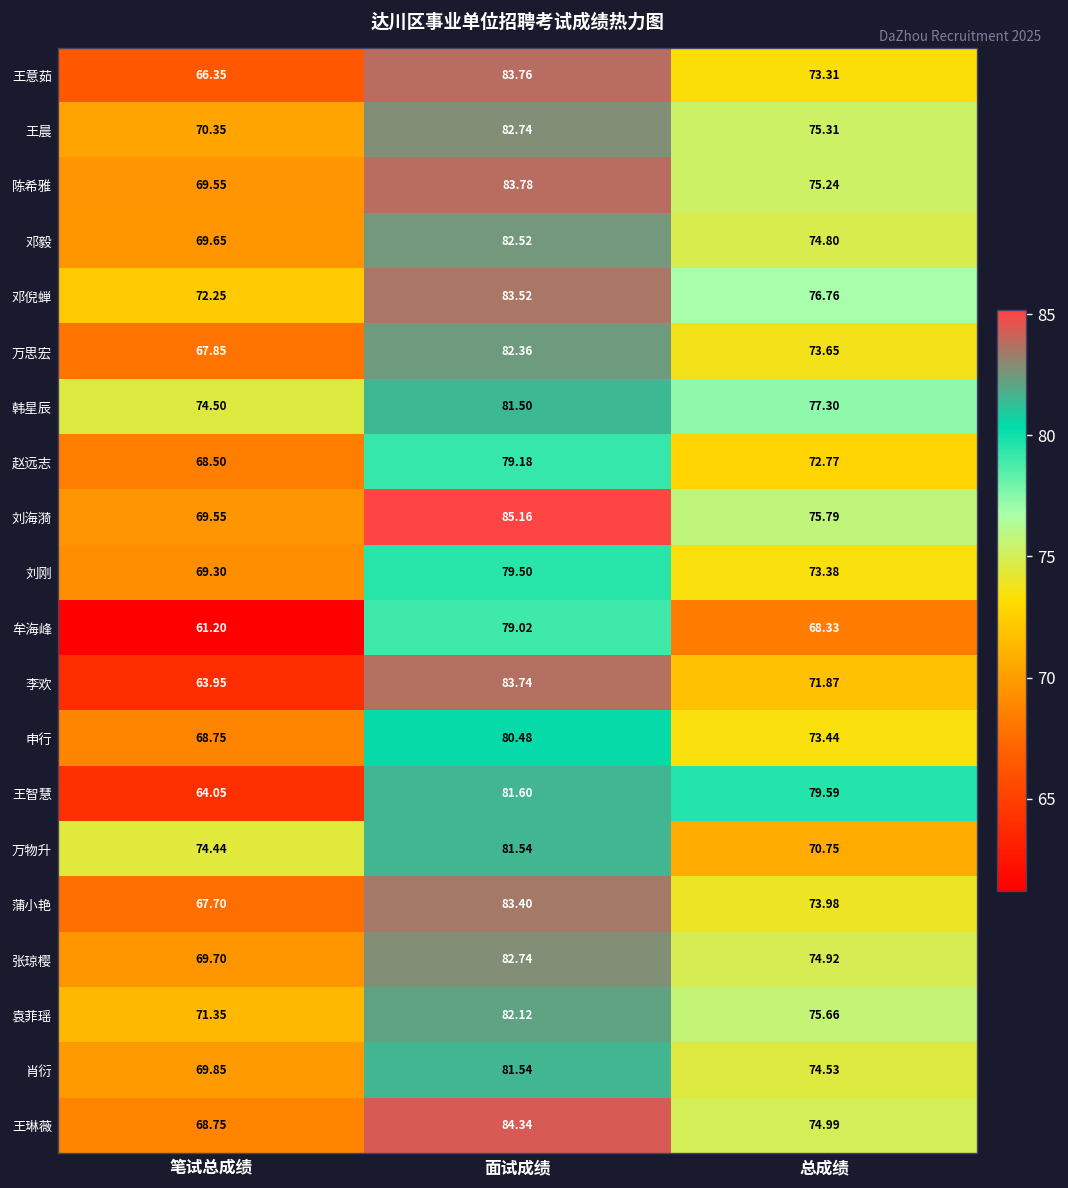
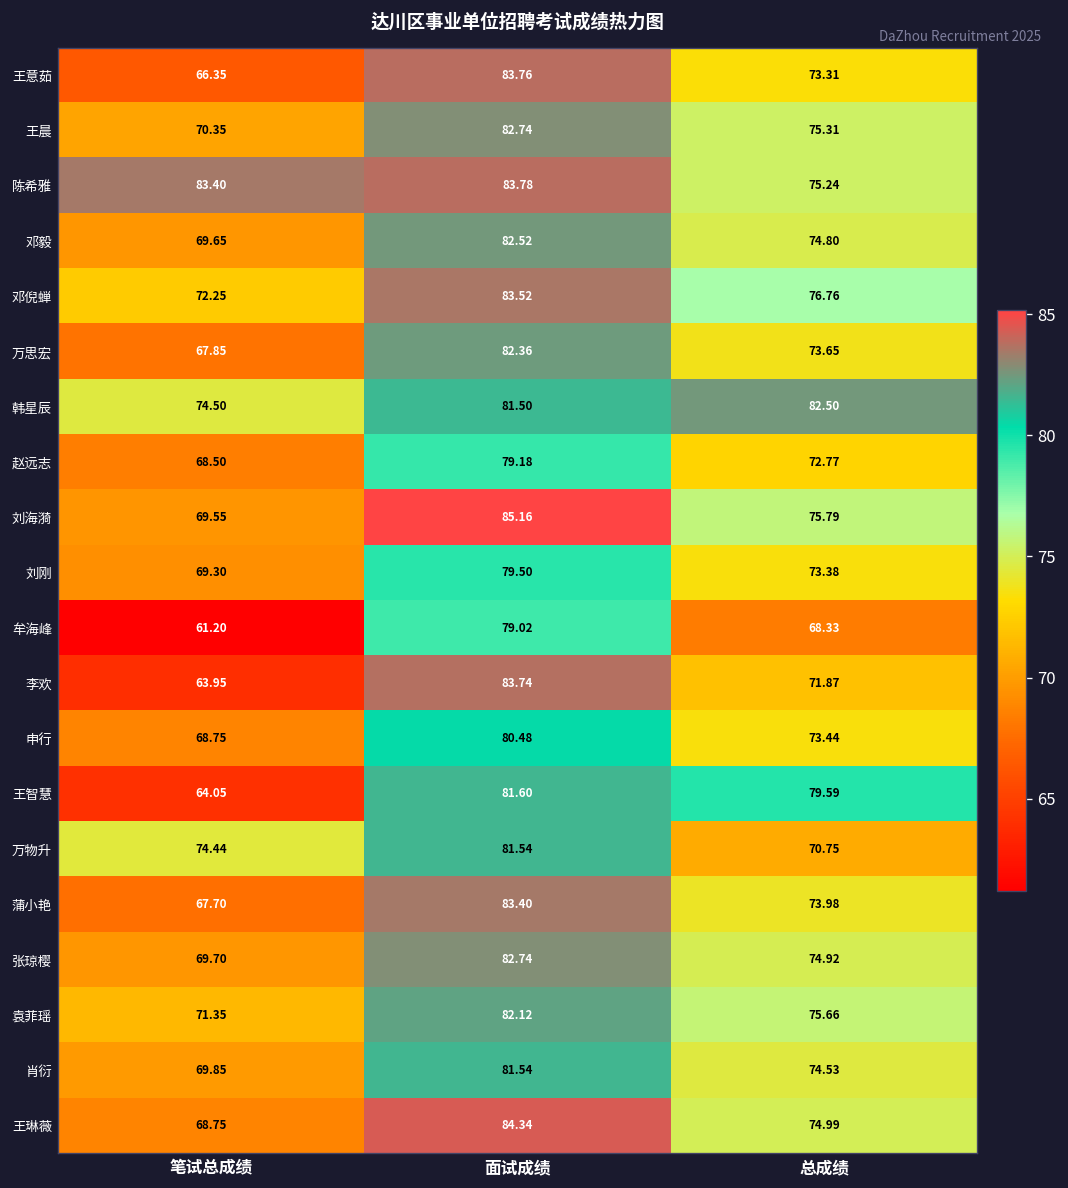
  {
    "王意茹": {
      "笔试总成绩": 66.35,
      "面试成绩": 83.76,
      "总成绩": 73.31
    },
    "王晨": {
      "笔试总成绩": 70.35,
      "面试成绩": 82.74,
      "总成绩": 75.31
    },
    "陈希雅": {
-     "笔试总成绩": 69.55,
+     "笔试总成绩": 83.40,
      "面试成绩": 83.78,
      "总成绩": 75.24
    },
    "邓毅": {
      "笔试总成绩": 69.65,
      "面试成绩": 82.52,
      "总成绩": 74.80
    },
    "邓倪蝉": {
      "笔试总成绩": 72.25,
      "面试成绩": 83.52,
      "总成绩": 76.76
    },
    "万思宏": {
      "笔试总成绩": 67.85,
      "面试成绩": 82.36,
      "总成绩": 73.65
    },
    "韩星辰": {
      "笔试总成绩": 74.50,
      "面试成绩": 81.50,
-     "总成绩": 77.30
+     "总成绩": 82.50
    },
    "赵远志": {
      "笔试总成绩": 68.50,
      "面试成绩": 79.18,
      "总成绩": 72.77
    },
    "刘海漪": {
      "笔试总成绩": 69.55,
      "面试成绩": 85.16,
      "总成绩": 75.79
    },
    "刘刚": {
      "笔试总成绩": 69.30,
      "面试成绩": 79.50,
      "总成绩": 73.38
    },
    "牟海峰": {
      "笔试总成绩": 61.20,
      "面试成绩": 79.02,
      "总成绩": 68.33
    },
    "李欢": {
      "笔试总成绩": 63.95,
      "面试成绩": 83.74,
      "总成绩": 71.87
    },
    "申行": {
      "笔试总成绩": 68.75,
      "面试成绩": 80.48,
      "总成绩": 73.44
    },
    "王智慧": {
      "笔试总成绩": 64.05,
      "面试成绩": 81.60,
      "总成绩": 79.59
    },
    "万物升": {
      "笔试总成绩": 74.44,
      "面试成绩": 81.54,
      "总成绩": 70.75
    },
    "蒲小艳": {
      "笔试总成绩": 67.70,
      "面试成绩": 83.40,
      "总成绩": 73.98
    },
    "张琼樱": {
      "笔试总成绩": 69.70,
      "面试成绩": 82.74,
      "总成绩": 74.92
    },
    "袁菲瑶": {
      "笔试总成绩": 71.35,
      "面试成绩": 82.12,
      "总成绩": 75.66
    },
    "肖衍": {
      "笔试总成绩": 69.85,
      "面试成绩": 81.54,
      "总成绩": 74.53
    },
    "王琳薇": {
      "笔试总成绩": 68.75,
      "面试成绩": 84.34,
      "总成绩": 74.99
    }
  }
